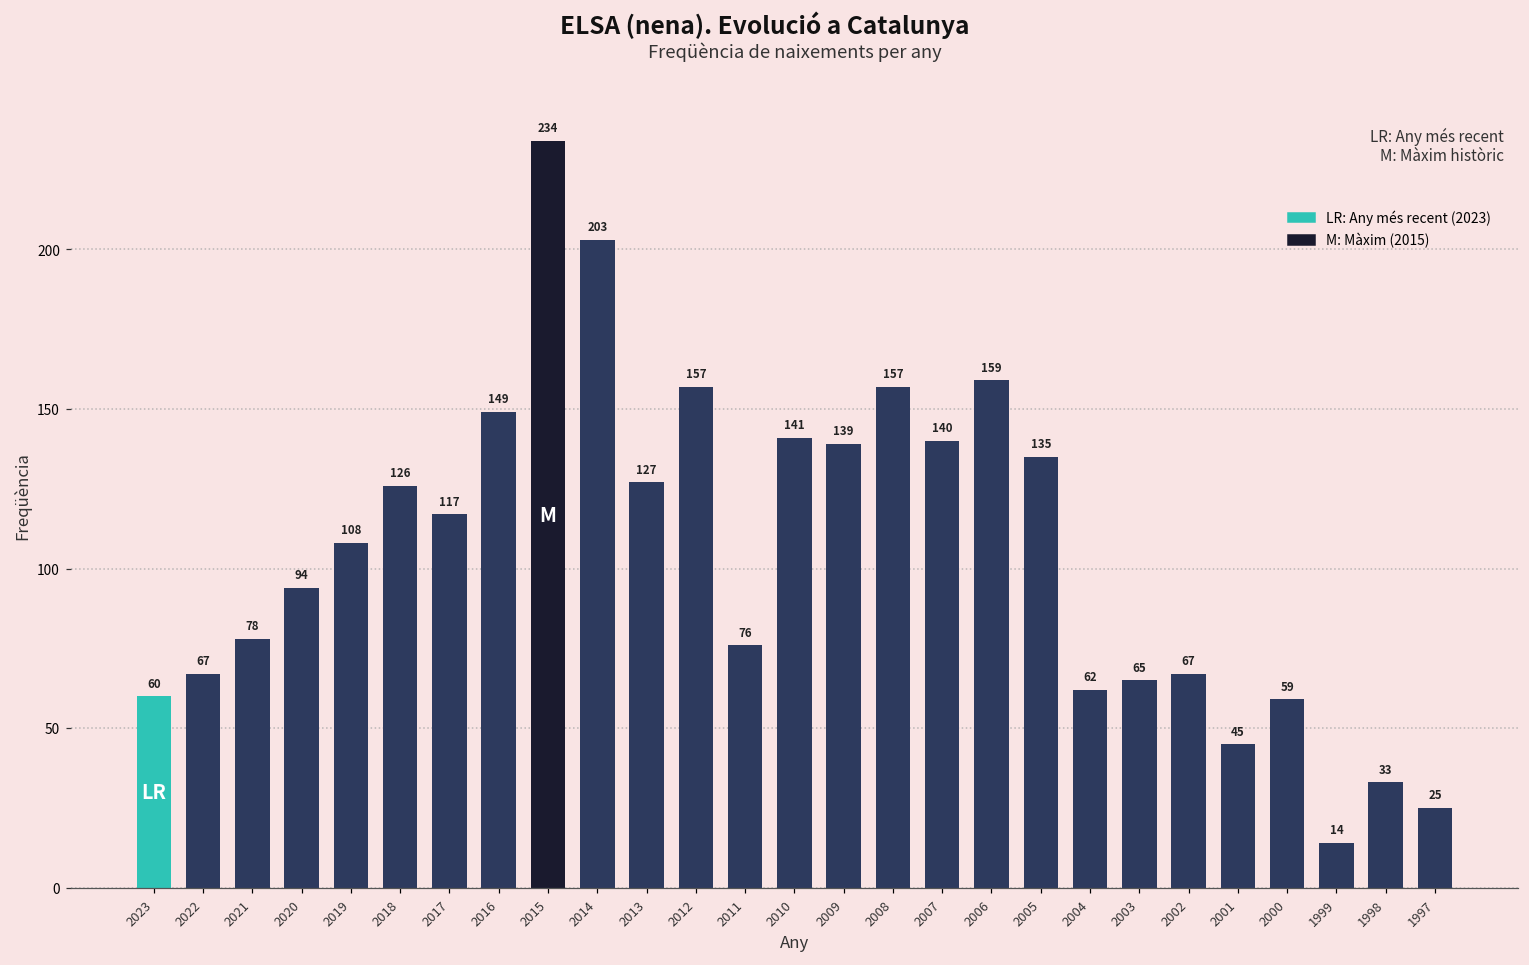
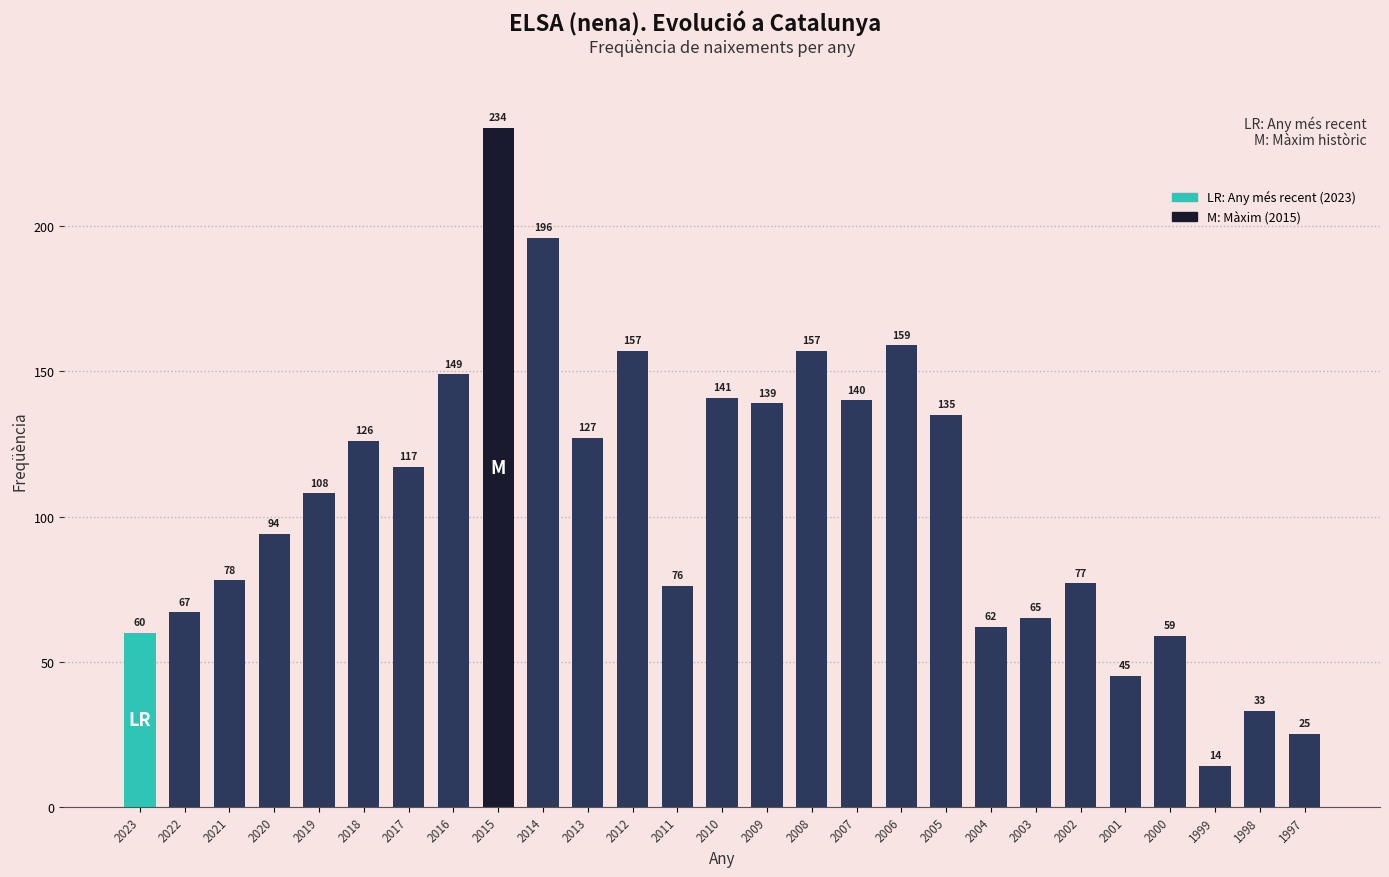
  {
    "2023": 60,
    "2022": 67,
    "2021": 78,
    "2020": 94,
    "2019": 108,
    "2018": 126,
    "2017": 117,
    "2016": 149,
    "2015": 234,
-   "2014": 203,
+   "2014": 196,
    "2013": 127,
    "2012": 157,
    "2011": 76,
    "2010": 141,
    "2009": 139,
    "2008": 157,
    "2007": 140,
    "2006": 159,
    "2005": 135,
    "2004": 62,
    "2003": 65,
-   "2002": 67,
+   "2002": 77,
    "2001": 45,
    "2000": 59,
    "1999": 14,
    "1998": 33,
    "1997": 25
  }
